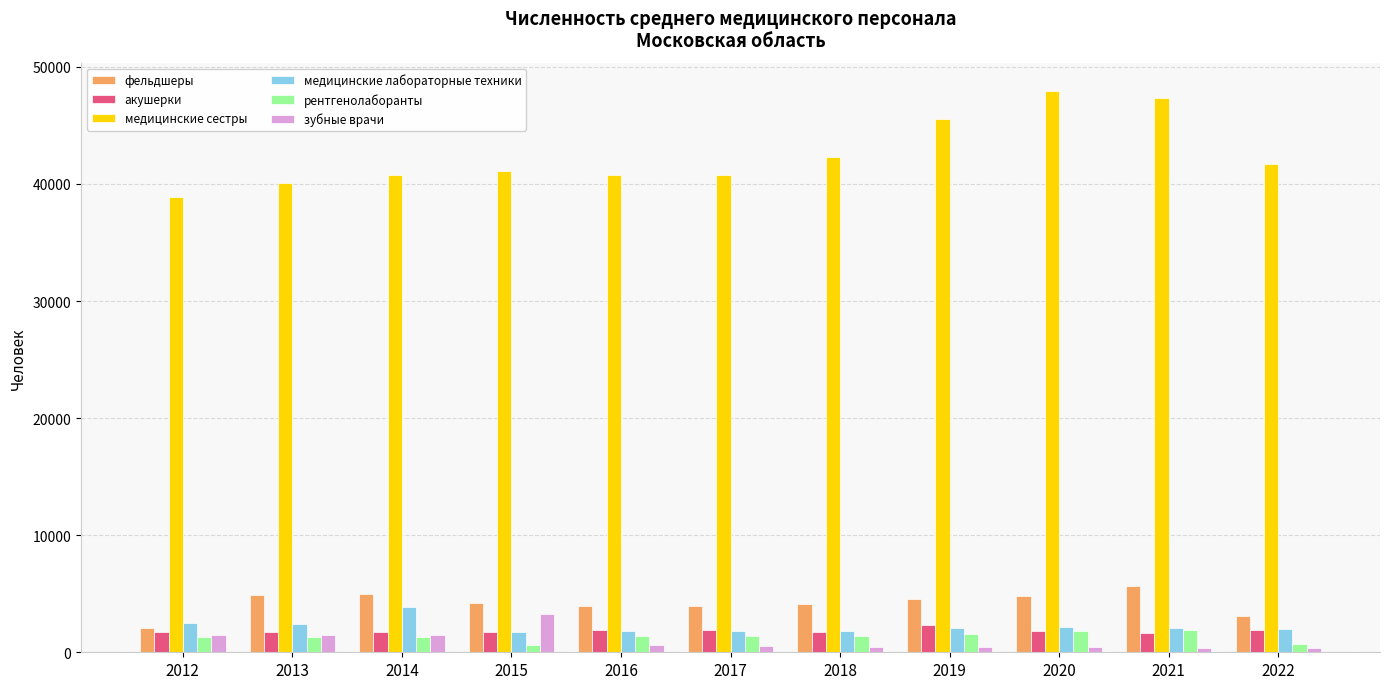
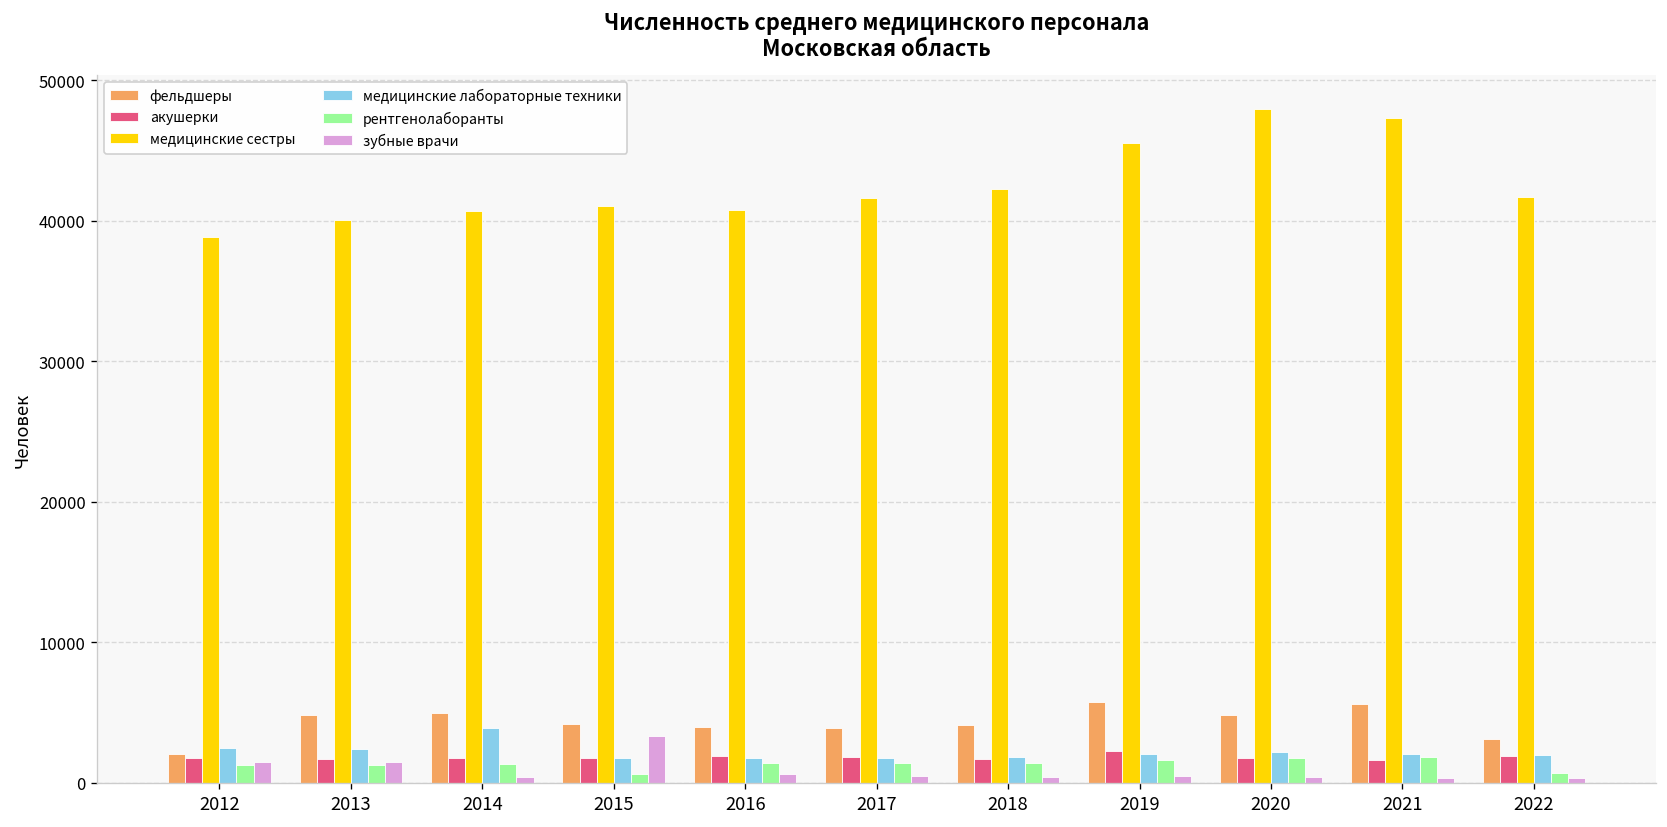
  {
    "фельдшеры": {
      "2012": 2100,
      "2013": 4900,
      "2014": 5000,
      "2015": 4200,
      "2016": 4000,
      "2017": 3900,
      "2018": 4100,
-     "2019": 4500,
+     "2019": 5700,
      "2020": 4800,
      "2021": 5600,
      "2022": 3100
    },
    "акушерки": {
      "2012": 1700,
      "2013": 1700,
      "2014": 1800,
      "2015": 1800,
      "2016": 1900,
      "2017": 1900,
      "2018": 1700,
      "2019": 2300,
      "2020": 1800,
      "2021": 1600,
      "2022": 1900
    },
    "медицинские сестры": {
      "2012": 38900,
      "2013": 40100,
      "2014": 40700,
      "2015": 41100,
      "2016": 40700,
-     "2017": 40800,
+     "2017": 41600,
      "2018": 42300,
      "2019": 45600,
      "2020": 48000,
      "2021": 47300,
      "2022": 41700
    },
    "медицинские лабораторные техники": {
      "2012": 2500,
      "2013": 2400,
      "2014": 3900,
      "2015": 1800,
      "2016": 1800,
      "2017": 1800,
      "2018": 1800,
      "2019": 2000,
      "2020": 2200,
      "2021": 2000,
      "2022": 2000
    },
    "рентгенолаборанты": {
      "2012": 1300,
      "2013": 1300,
      "2014": 1300,
      "2015": 700,
      "2016": 1400,
      "2017": 1400,
      "2018": 1400,
      "2019": 1600,
      "2020": 1800,
      "2021": 1900,
      "2022": 700
    },
    "зубные врачи": {
      "2012": 1500,
      "2013": 1500,
-     "2014": 1500,
+     "2014": 400,
      "2015": 3300,
      "2016": 600,
      "2017": 500,
      "2018": 400,
      "2019": 500,
      "2020": 400,
      "2021": 400,
      "2022": 400
    }
  }
